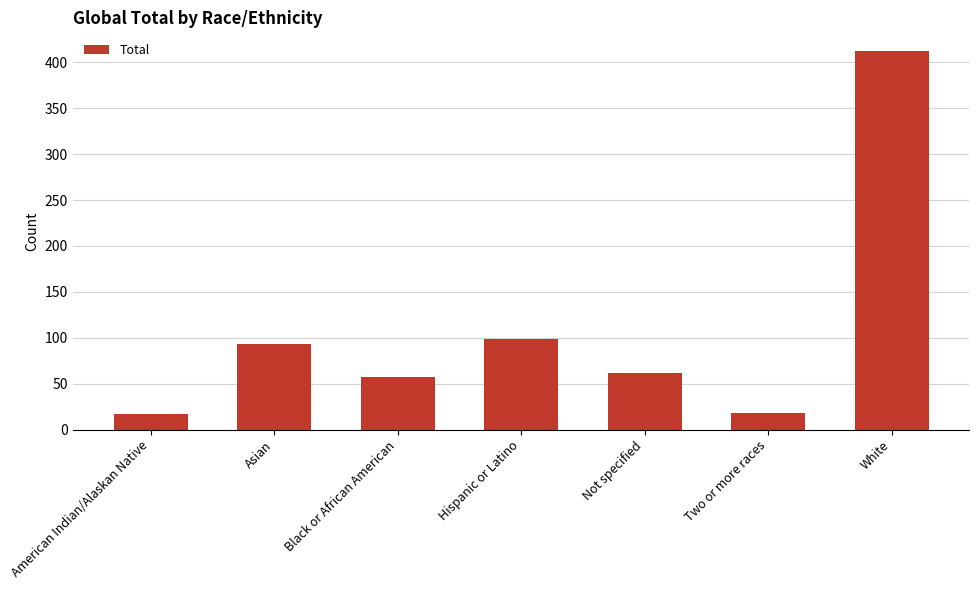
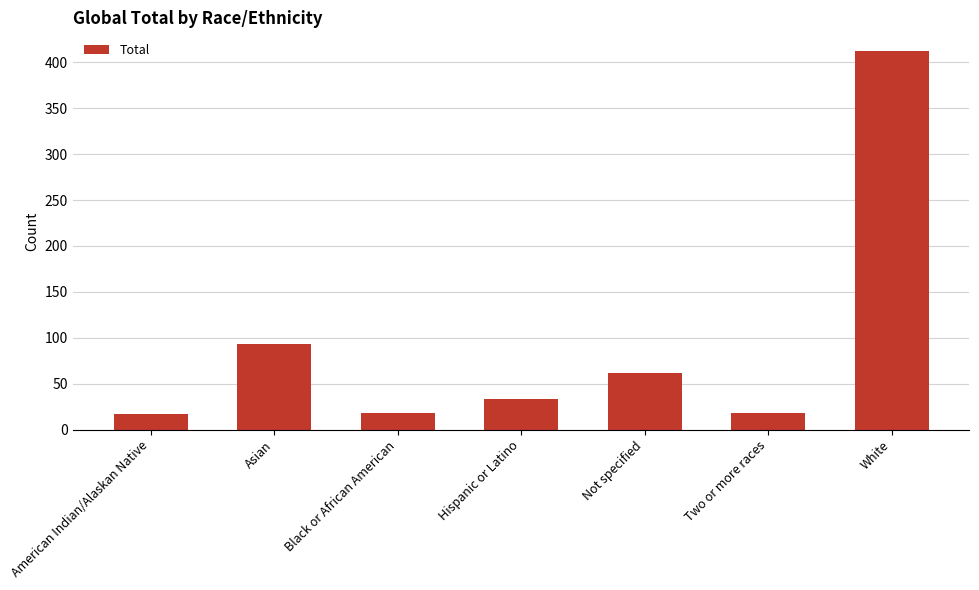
  {
    "American Indian/Alaskan Native": 20,
    "Asian": 90,
-   "Black or African American": 60,
-   "Hispanic or Latino": 100,
+   "Black or African American": 20,
+   "Hispanic or Latino": 30,
    "Not specified": 60,
    "Two or more races": 20,
    "White": 410
  }
